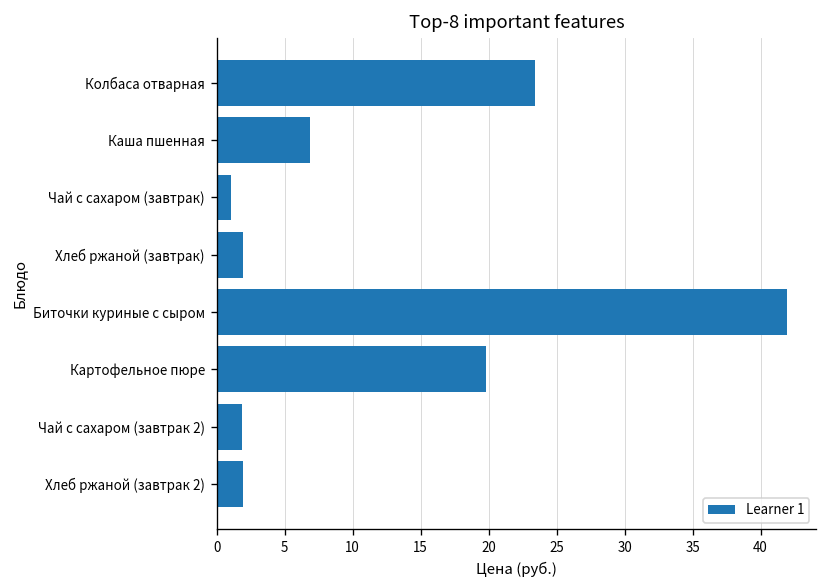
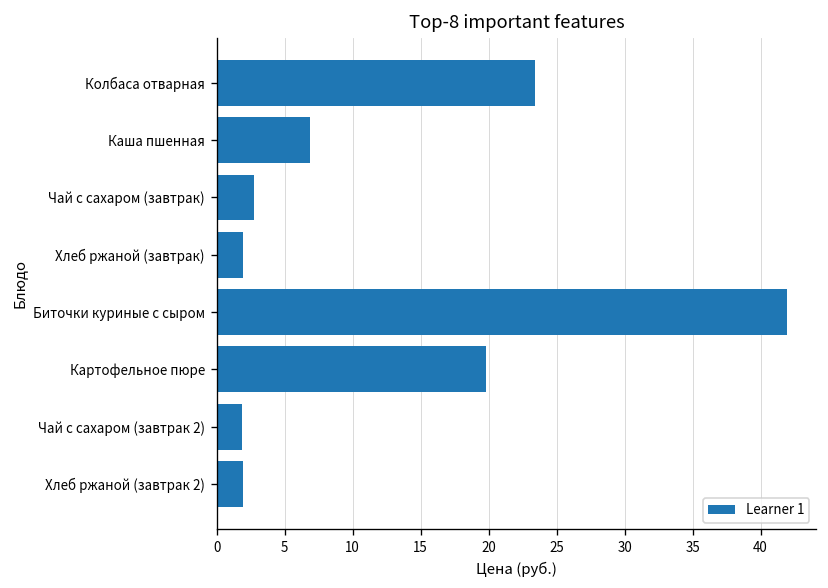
  {
    "Колбаса отварная": 23.4,
    "Каша пшенная": 6.9,
-   "Чай с сахаром (завтрак)": 1.0,
+   "Чай с сахаром (завтрак)": 2.7,
    "Хлеб ржаной (завтрак)": 1.9,
    "Биточки куриные с сыром": 42.0,
    "Картофельное пюре": 19.8,
    "Чай с сахаром (завтрак 2)": 1.9,
    "Хлеб ржаной (завтрак 2)": 1.9
  }
